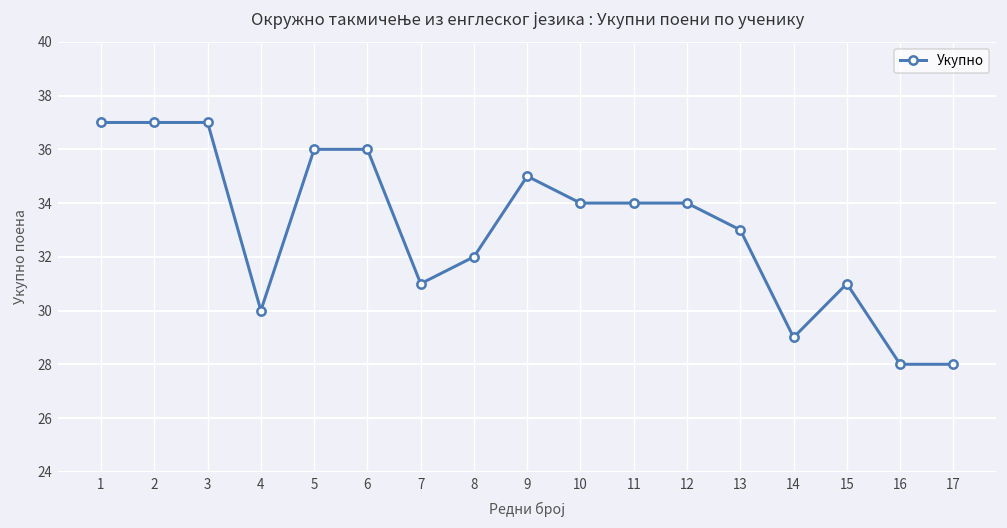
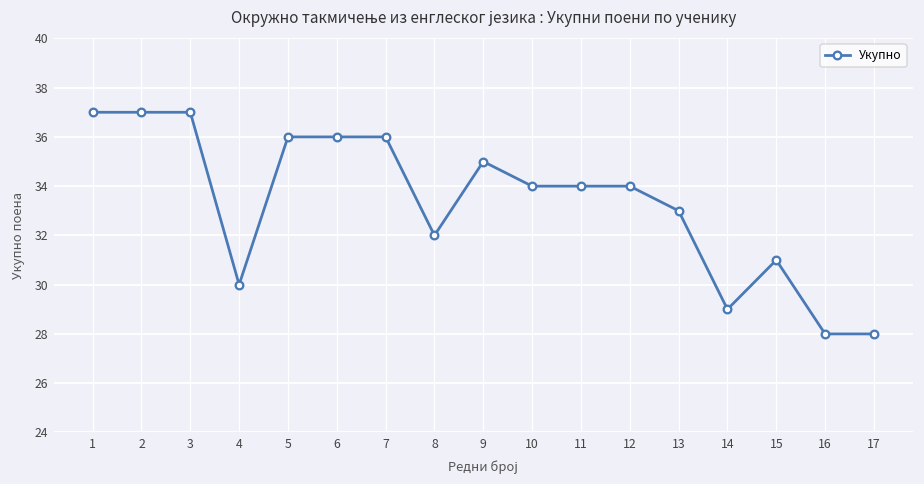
  {
    "1": 37,
    "2": 37,
    "3": 37,
    "4": 30,
    "5": 36,
    "6": 36,
-   "7": 31,
+   "7": 36,
    "8": 32,
    "9": 35,
    "10": 34,
    "11": 34,
    "12": 34,
    "13": 33,
    "14": 29,
    "15": 31,
    "16": 28,
    "17": 28
  }
